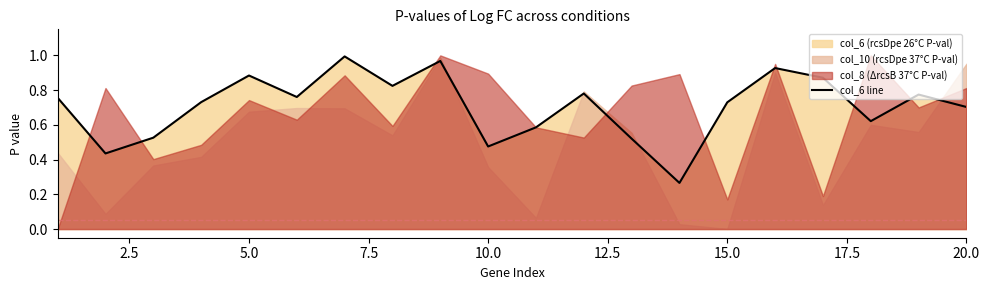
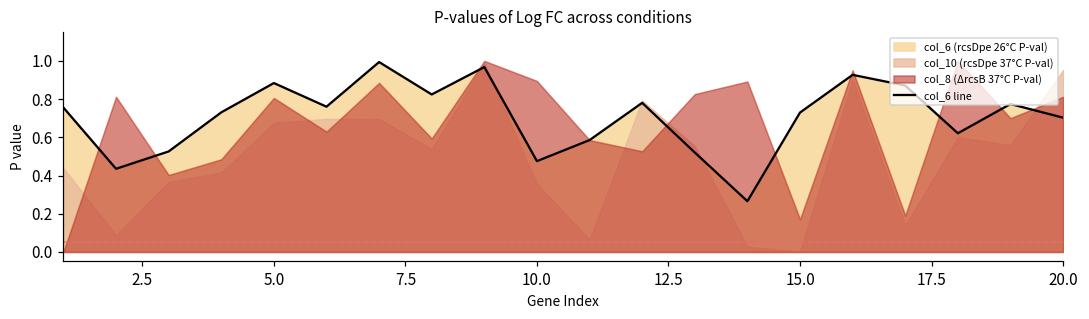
  {
    "col_8 (ΔrcsB 37°C P-val)": {
-     "5.0": 0.74,
+     "5.0": 0.81,
      "10.0": 0.89,
      "15.0": 0.17,
      "20.0": 0.81
    }
  }
